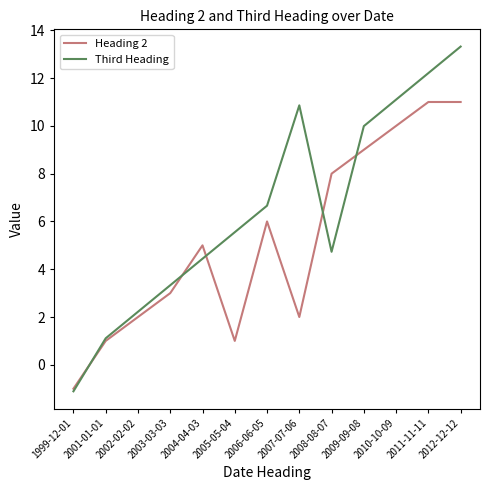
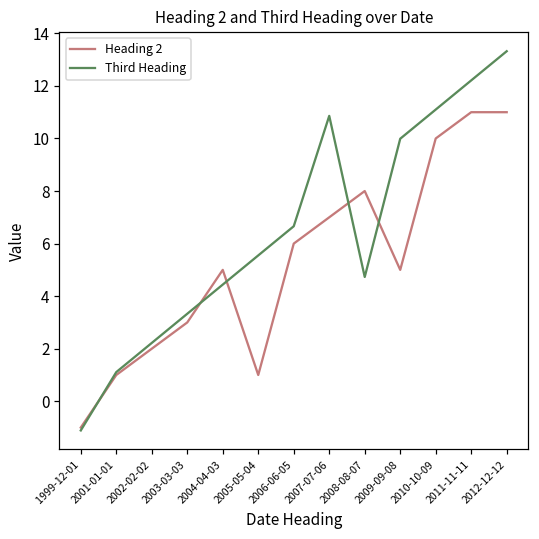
  {
    "Heading 2": {
      "1999-12-01": -1,
      "2001-01-01": 1,
      "2002-02-02": 2,
      "2003-03-03": 3,
      "2004-04-03": 5,
      "2005-05-04": 1,
      "2006-06-05": 6,
-     "2007-07-06": 2,
+     "2007-07-06": 7,
      "2008-08-07": 8,
-     "2009-09-08": 9,
+     "2009-09-08": 5,
      "2010-10-09": 10,
      "2011-11-11": 11,
      "2012-12-12": 11
    },
    "Third Heading": {
      "1999-12-01": -1.1,
      "2001-01-01": 1.1,
      "2002-02-02": 2.2,
      "2003-03-03": 3.3,
      "2004-04-03": 4.4,
      "2005-05-04": 5.6,
      "2006-06-05": 6.7,
      "2007-07-06": 10.9,
      "2008-08-07": 4.7,
      "2009-09-08": 10,
      "2010-10-09": 11,
      "2011-11-11": 12.2,
      "2012-12-12": 13.3
    }
  }
